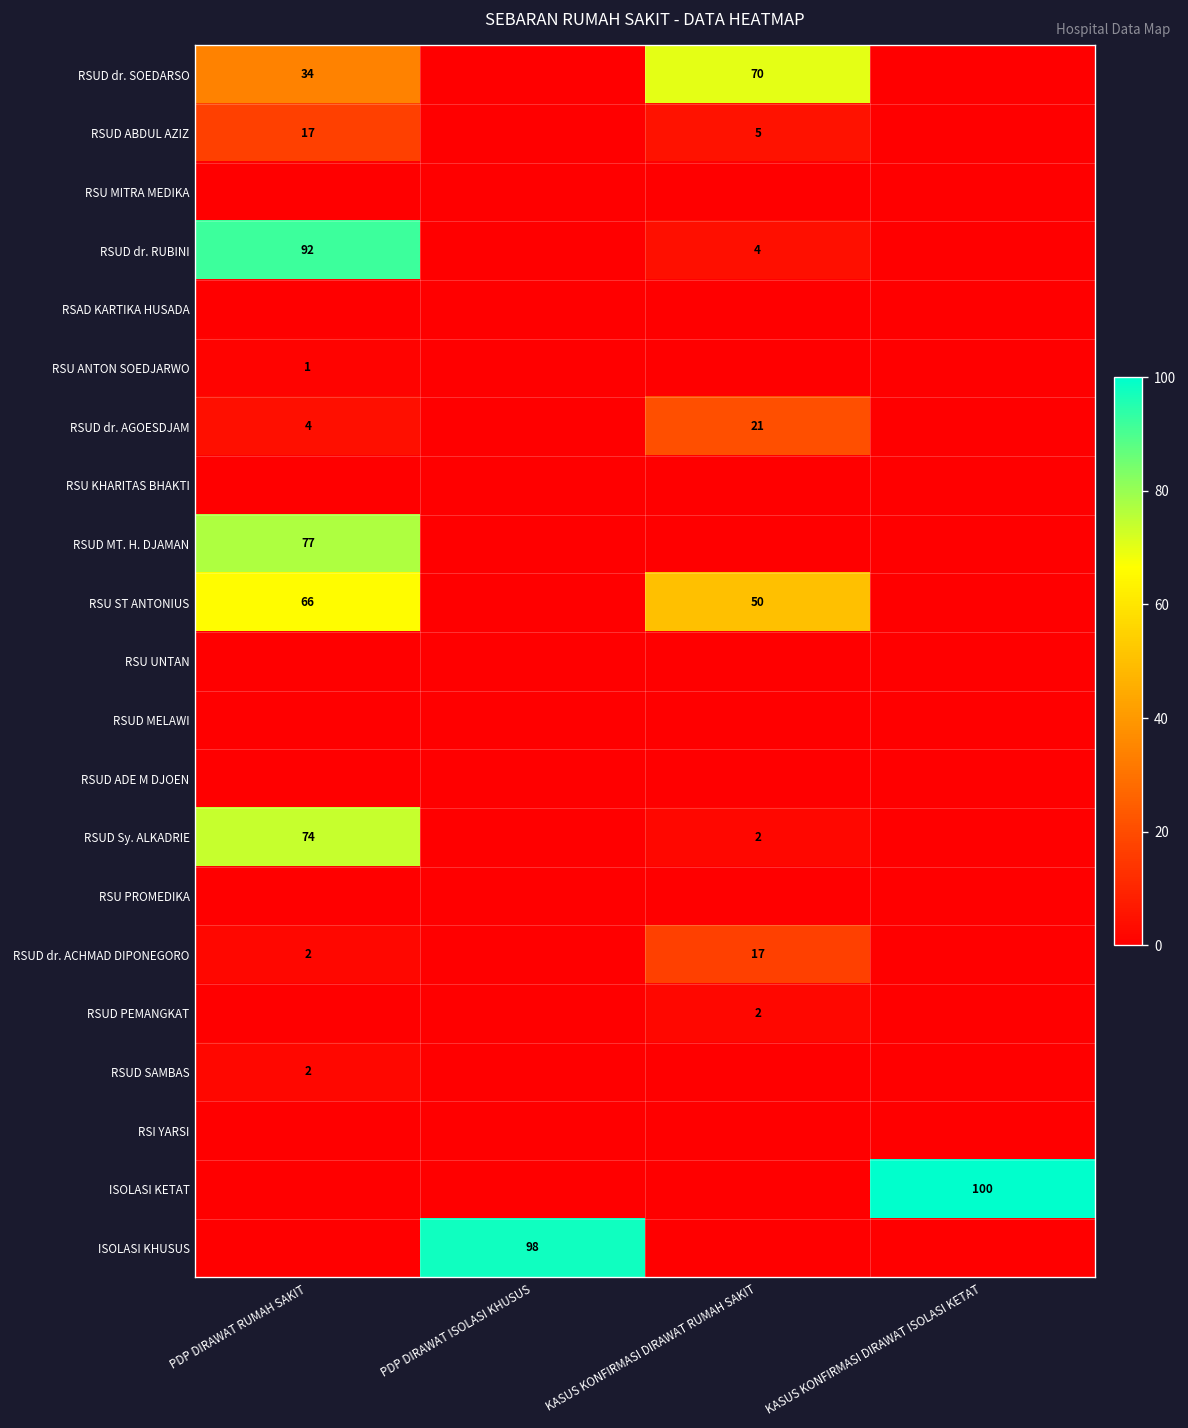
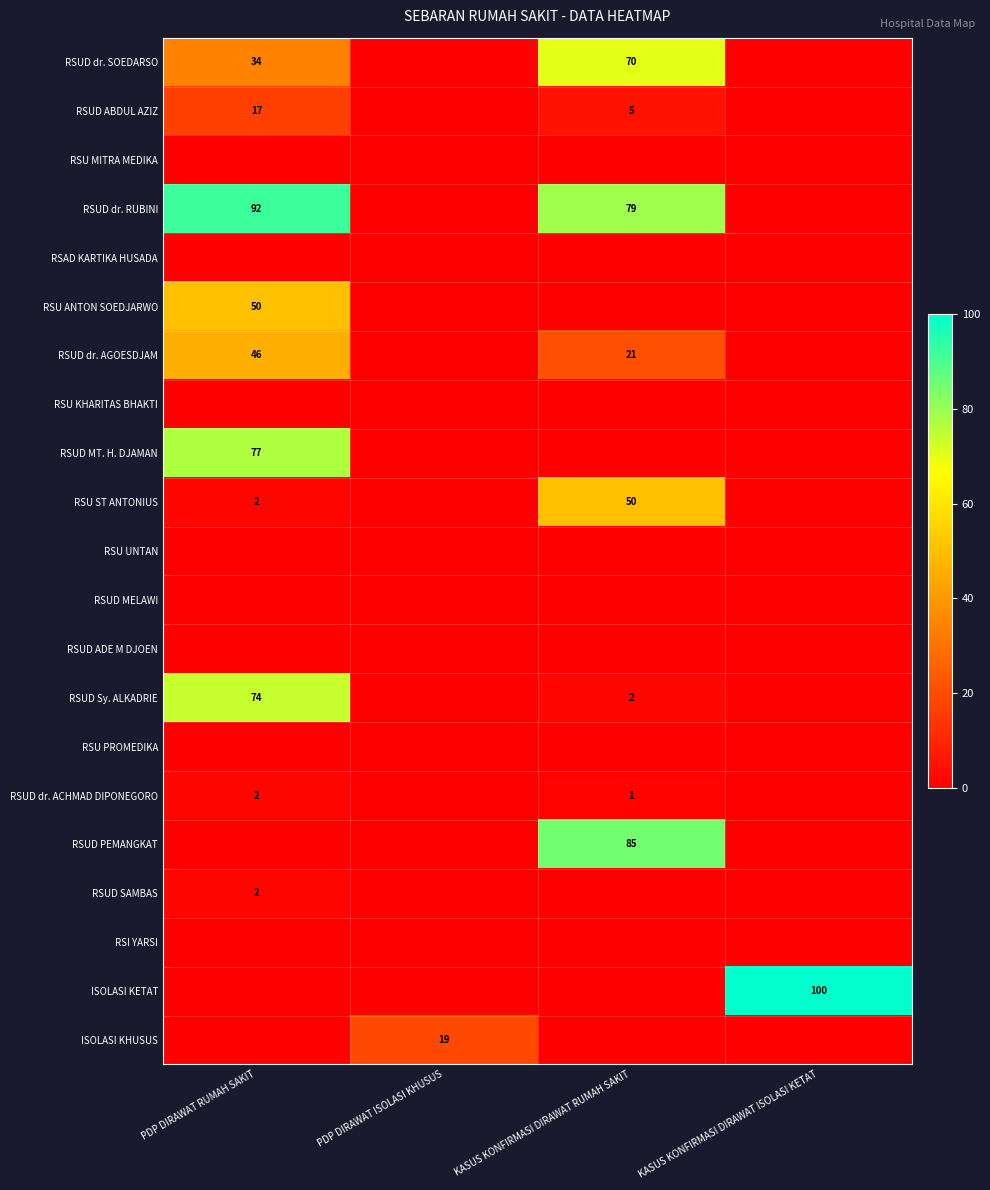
  {
    "RSUD dr. SOEDARSO": {
      "PDP DIRAWAT RUMAH SAKIT": 34,
      "KASUS KONFIRMASI DIRAWAT RUMAH SAKIT": 70
    },
    "RSUD ABDUL AZIZ": {
      "PDP DIRAWAT RUMAH SAKIT": 17,
      "KASUS KONFIRMASI DIRAWAT RUMAH SAKIT": 5
    },
    "RSUD dr. RUBINI": {
      "PDP DIRAWAT RUMAH SAKIT": 92,
-     "KASUS KONFIRMASI DIRAWAT RUMAH SAKIT": 4
+     "KASUS KONFIRMASI DIRAWAT RUMAH SAKIT": 79
    },
    "RSU ANTON SOEDJARWO": {
-     "PDP DIRAWAT RUMAH SAKIT": 1
+     "PDP DIRAWAT RUMAH SAKIT": 50
    },
    "RSUD dr. AGOESDJAM": {
-     "PDP DIRAWAT RUMAH SAKIT": 4,
+     "PDP DIRAWAT RUMAH SAKIT": 46,
      "KASUS KONFIRMASI DIRAWAT RUMAH SAKIT": 21
    },
    "RSUD MT. H. DJAMAN": {
      "PDP DIRAWAT RUMAH SAKIT": 77
    },
    "RSU ST ANTONIUS": {
-     "PDP DIRAWAT RUMAH SAKIT": 66,
+     "PDP DIRAWAT RUMAH SAKIT": 2,
      "KASUS KONFIRMASI DIRAWAT RUMAH SAKIT": 50
    },
    "RSUD Sy. ALKADRIE": {
      "PDP DIRAWAT RUMAH SAKIT": 74,
      "KASUS KONFIRMASI DIRAWAT RUMAH SAKIT": 2
    },
    "RSUD dr. ACHMAD DIPONEGORO": {
      "PDP DIRAWAT RUMAH SAKIT": 2,
-     "KASUS KONFIRMASI DIRAWAT RUMAH SAKIT": 17
+     "KASUS KONFIRMASI DIRAWAT RUMAH SAKIT": 1
    },
    "RSUD PEMANGKAT": {
-     "KASUS KONFIRMASI DIRAWAT RUMAH SAKIT": 2
+     "KASUS KONFIRMASI DIRAWAT RUMAH SAKIT": 85
    },
    "RSUD SAMBAS": {
      "PDP DIRAWAT RUMAH SAKIT": 2
    },
    "ISOLASI KETAT": {
      "KASUS KONFIRMASI DIRAWAT ISOLASI KETAT": 100
    },
    "ISOLASI KHUSUS": {
-     "PDP DIRAWAT ISOLASI KHUSUS": 98
+     "PDP DIRAWAT ISOLASI KHUSUS": 19
    }
  }
